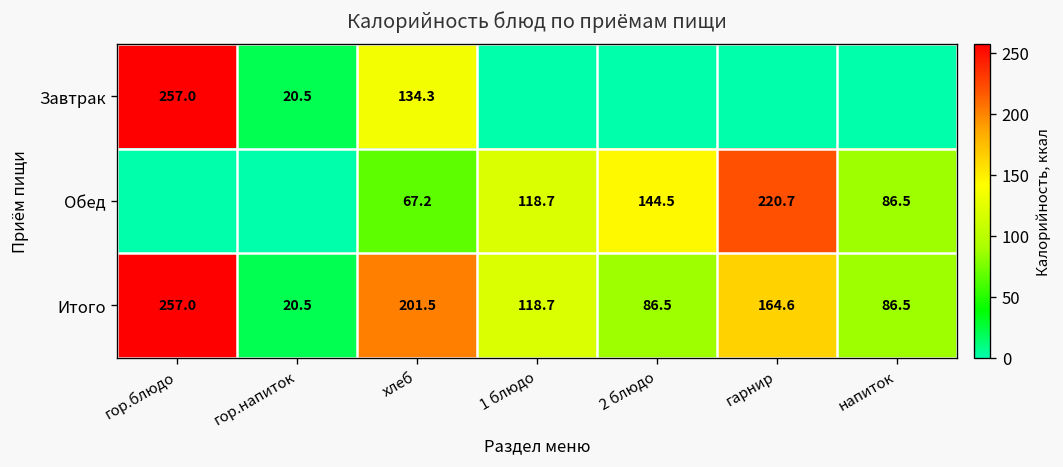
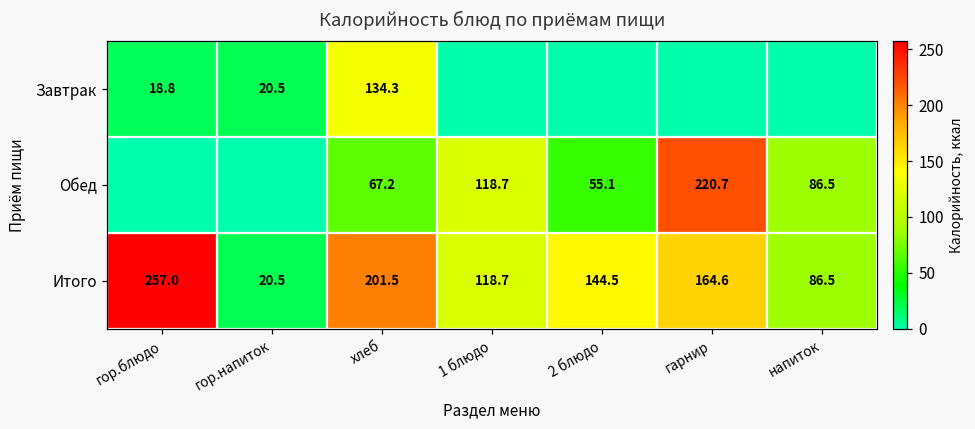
  {
    "Завтрак": {
-     "гор.блюдо": 257.0,
+     "гор.блюдо": 18.8,
      "гор.напиток": 20.5,
      "хлеб": 134.3
    },
    "Обед": {
      "хлеб": 67.2,
      "1 блюдо": 118.7,
-     "2 блюдо": 144.5,
+     "2 блюдо": 55.1,
      "гарнир": 220.7,
      "напиток": 86.5
    },
    "Итого": {
      "гор.блюдо": 257.0,
      "гор.напиток": 20.5,
      "хлеб": 201.5,
      "1 блюдо": 118.7,
-     "2 блюдо": 86.5,
+     "2 блюдо": 144.5,
      "гарнир": 164.6,
      "напиток": 86.5
    }
  }
